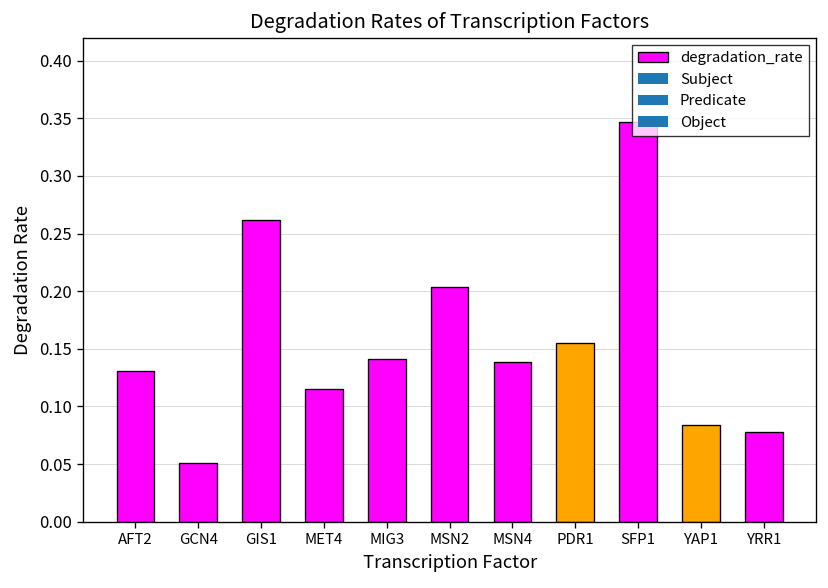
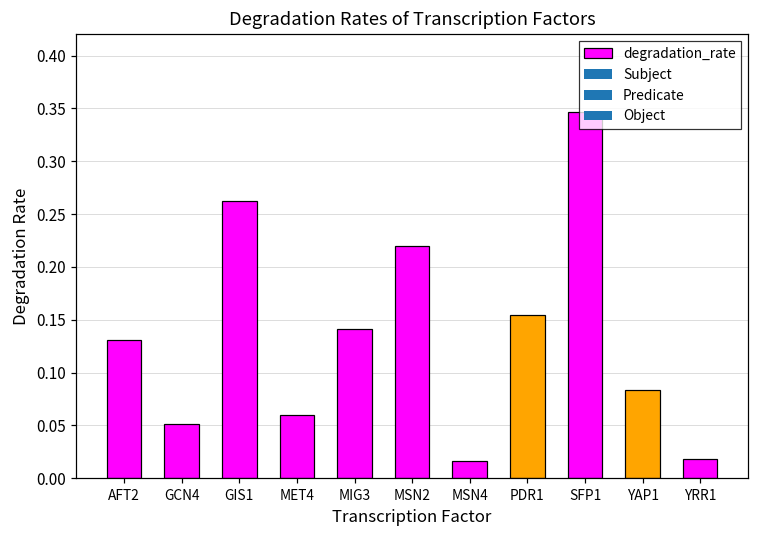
  {
    "AFT2": 0.13,
    "GCN4": 0.05,
    "GIS1": 0.26,
-   "MET4": 0.12,
+   "MET4": 0.06,
    "MIG3": 0.14,
-   "MSN2": 0.20,
-   "MSN4": 0.14,
+   "MSN2": 0.22,
+   "MSN4": 0.02,
    "PDR1": 0.15,
    "YAP1": 0.08,
-   "YRR1": 0.08
+   "YRR1": 0.02
  }
